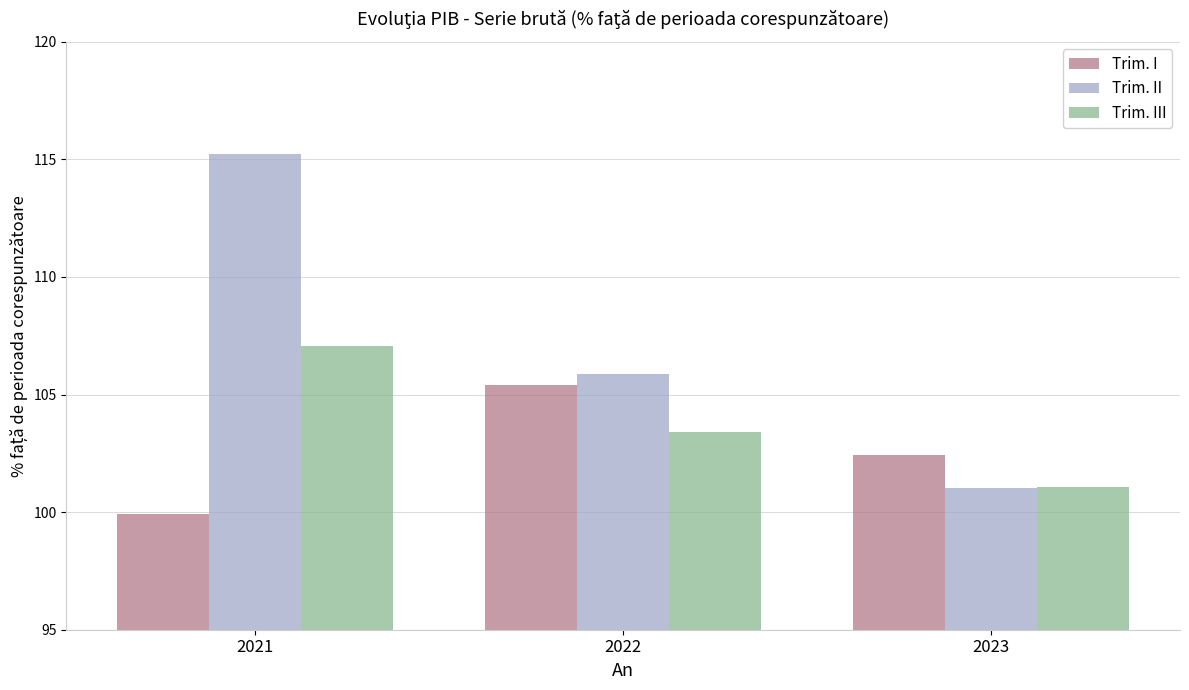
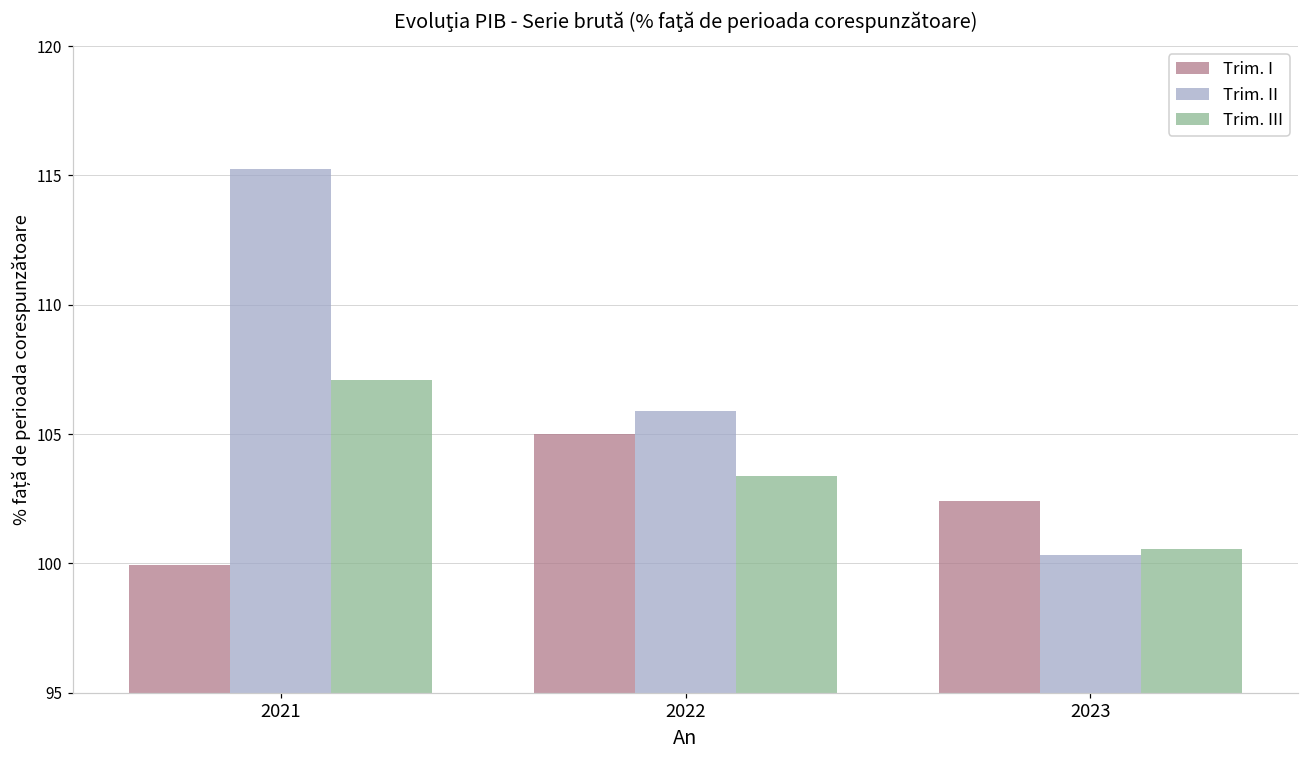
  {
    "Trim. I": {
      "2021": 99.9,
-     "2022": 105.4,
+     "2022": 105.0,
      "2023": 102.4
    },
    "Trim. II": {
      "2021": 115.2,
      "2022": 105.9,
-     "2023": 101.0
+     "2023": 100.3
    },
    "Trim. III": {
      "2021": 107.1,
      "2022": 103.4,
-     "2023": 101.1
+     "2023": 100.6
    }
  }
